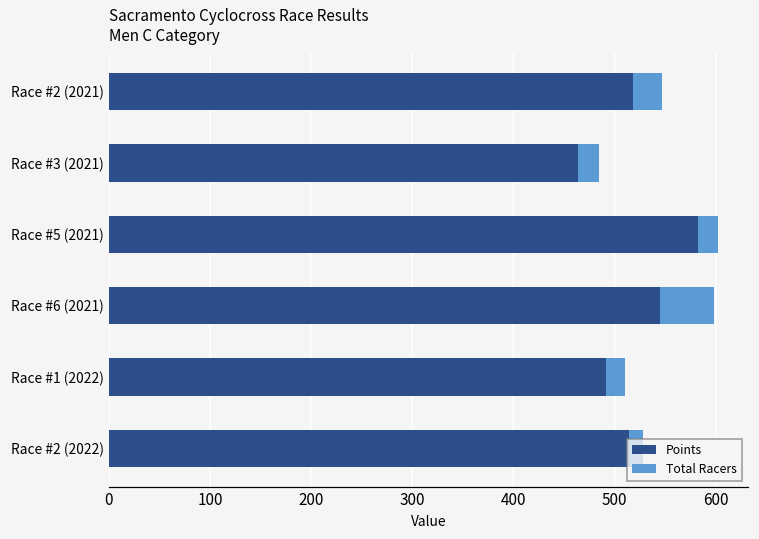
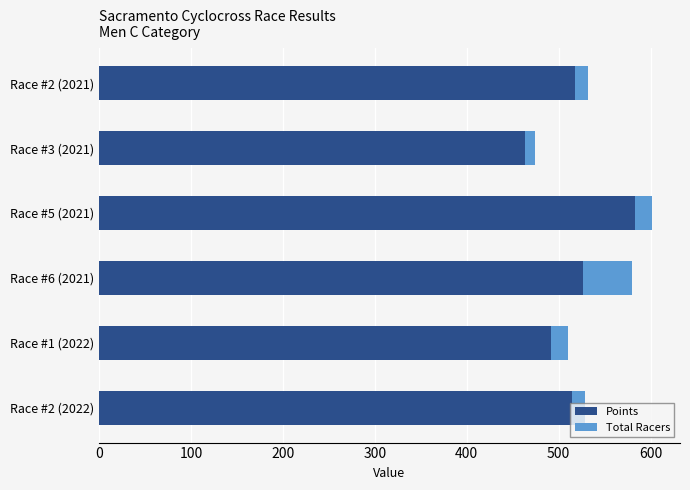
  {
    "Points": {
      "Race #2 (2021)": 520,
      "Race #3 (2021)": 460,
      "Race #5 (2021)": 580,
-     "Race #6 (2021)": 550,
+     "Race #6 (2021)": 530,
      "Race #1 (2022)": 490
    },
    "Total Racers": {
-     "Race #2 (2021)": 30,
-     "Race #3 (2021)": 20,
+     "Race #2 (2021)": 10,
+     "Race #3 (2021)": 10,
      "Race #5 (2021)": 20,
      "Race #6 (2021)": 50,
      "Race #1 (2022)": 20
    }
  }
